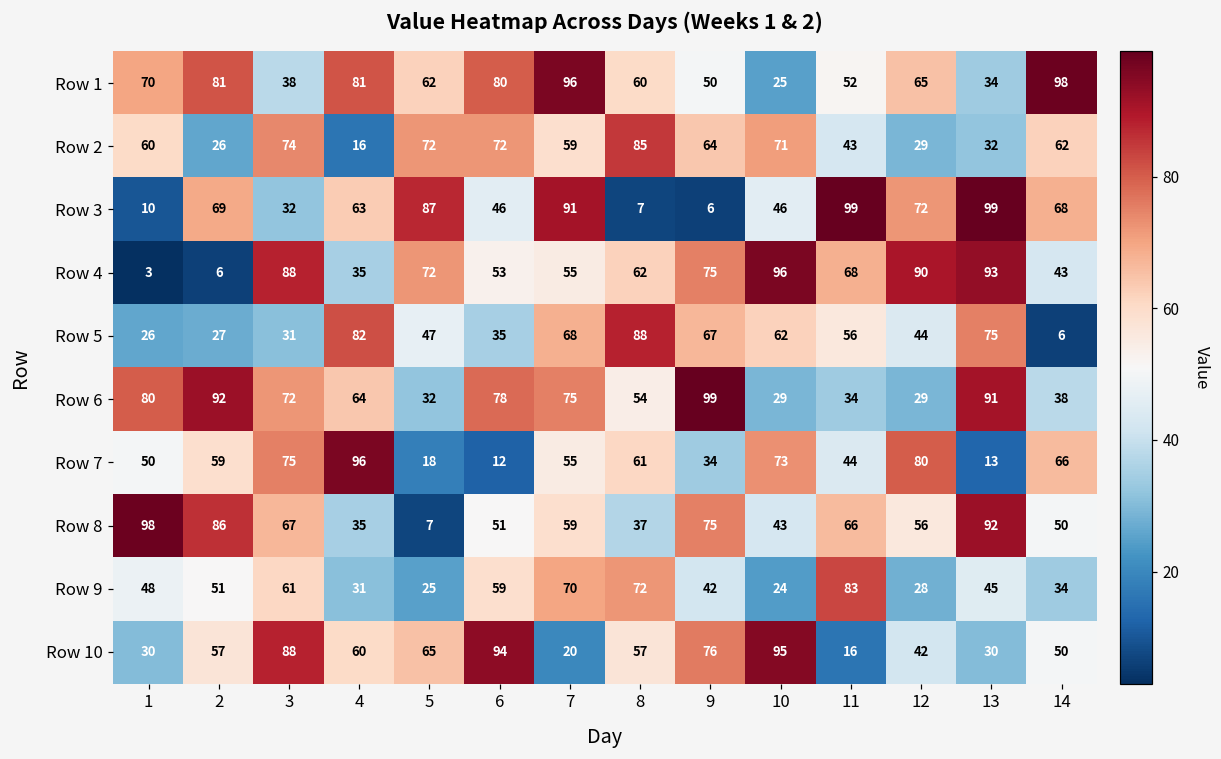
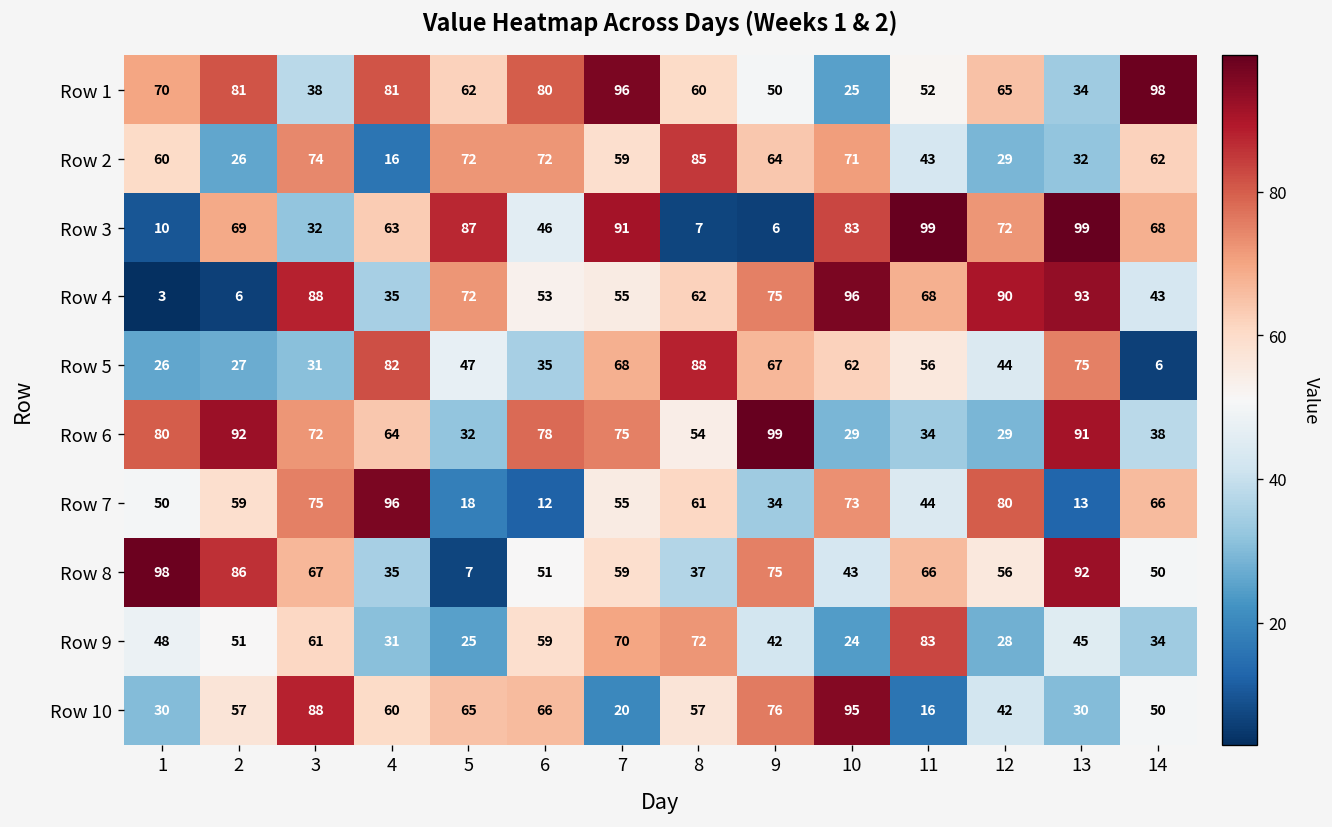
  {
    "Row 1": {
      "1": 70,
      "2": 81,
      "3": 38,
      "4": 81,
      "5": 62,
      "6": 80,
      "7": 96,
      "8": 60,
      "9": 50,
      "10": 25,
      "11": 52,
      "12": 65,
      "13": 34,
      "14": 98
    },
    "Row 2": {
      "1": 60,
      "2": 26,
      "3": 74,
      "4": 16,
      "5": 72,
      "6": 72,
      "7": 59,
      "8": 85,
      "9": 64,
      "10": 71,
      "11": 43,
      "12": 29,
      "13": 32,
      "14": 62
    },
    "Row 3": {
      "1": 10,
      "2": 69,
      "3": 32,
      "4": 63,
      "5": 87,
      "6": 46,
      "7": 91,
      "8": 7,
      "9": 6,
-     "10": 46,
+     "10": 83,
      "11": 99,
      "12": 72,
      "13": 99,
      "14": 68
    },
    "Row 4": {
      "1": 3,
      "2": 6,
      "3": 88,
      "4": 35,
      "5": 72,
      "6": 53,
      "7": 55,
      "8": 62,
      "9": 75,
      "10": 96,
      "11": 68,
      "12": 90,
      "13": 93,
      "14": 43
    },
    "Row 5": {
      "1": 26,
      "2": 27,
      "3": 31,
      "4": 82,
      "5": 47,
      "6": 35,
      "7": 68,
      "8": 88,
      "9": 67,
      "10": 62,
      "11": 56,
      "12": 44,
      "13": 75,
      "14": 6
    },
    "Row 6": {
      "1": 80,
      "2": 92,
      "3": 72,
      "4": 64,
      "5": 32,
      "6": 78,
      "7": 75,
      "8": 54,
      "9": 99,
      "10": 29,
      "11": 34,
      "12": 29,
      "13": 91,
      "14": 38
    },
    "Row 7": {
      "1": 50,
      "2": 59,
      "3": 75,
      "4": 96,
      "5": 18,
      "6": 12,
      "7": 55,
      "8": 61,
      "9": 34,
      "10": 73,
      "11": 44,
      "12": 80,
      "13": 13,
      "14": 66
    },
    "Row 8": {
      "1": 98,
      "2": 86,
      "3": 67,
      "4": 35,
      "5": 7,
      "6": 51,
      "7": 59,
      "8": 37,
      "9": 75,
      "10": 43,
      "11": 66,
      "12": 56,
      "13": 92,
      "14": 50
    },
    "Row 9": {
      "1": 48,
      "2": 51,
      "3": 61,
      "4": 31,
      "5": 25,
      "6": 59,
      "7": 70,
      "8": 72,
      "9": 42,
      "10": 24,
      "11": 83,
      "12": 28,
      "13": 45,
      "14": 34
    },
    "Row 10": {
      "1": 30,
      "2": 57,
      "3": 88,
      "4": 60,
      "5": 65,
-     "6": 94,
+     "6": 66,
      "7": 20,
      "8": 57,
      "9": 76,
      "10": 95,
      "11": 16,
      "12": 42,
      "13": 30,
      "14": 50
    }
  }
